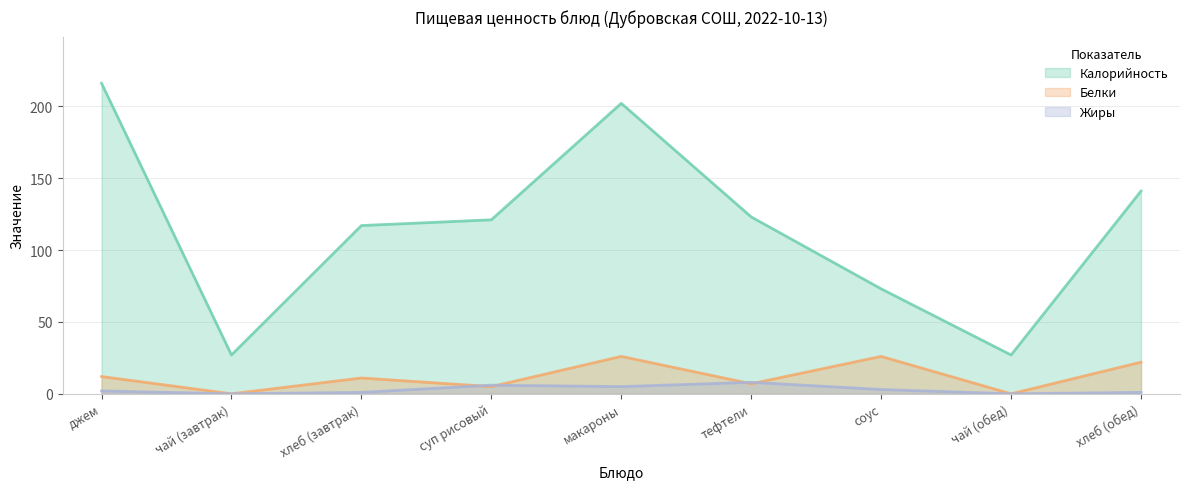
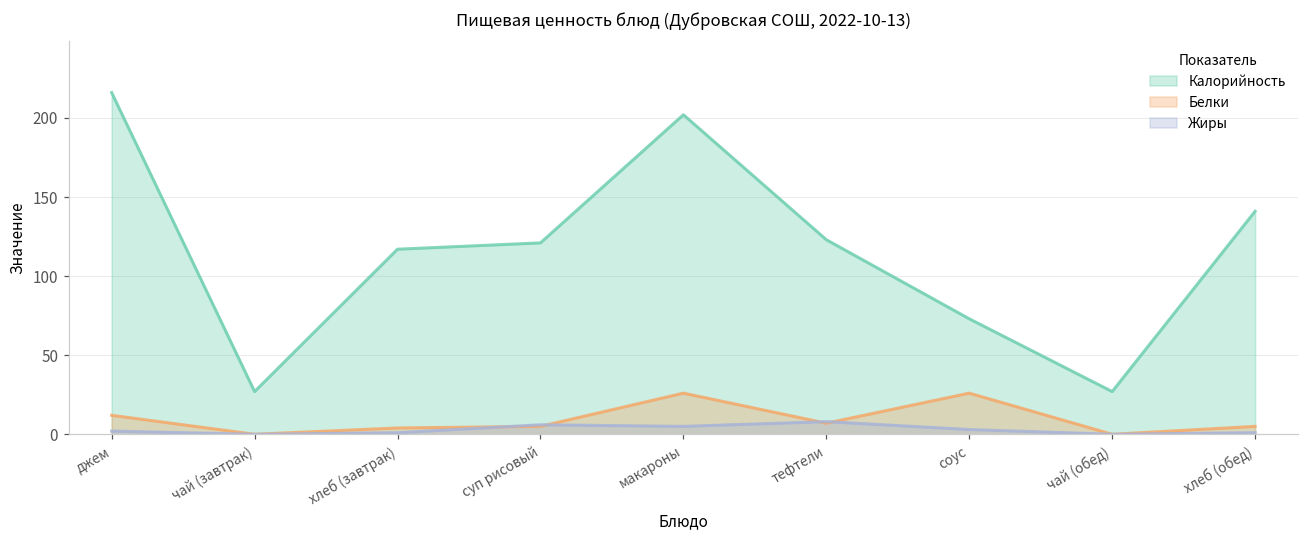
  {
    "Белки": {
      "джем": 12,
-     "хлеб (завтрак)": 11,
+     "хлеб (завтрак)": 4,
      "макароны": 26,
      "соус": 26,
-     "хлеб (обед)": 22
+     "хлеб (обед)": 5
    }
  }
